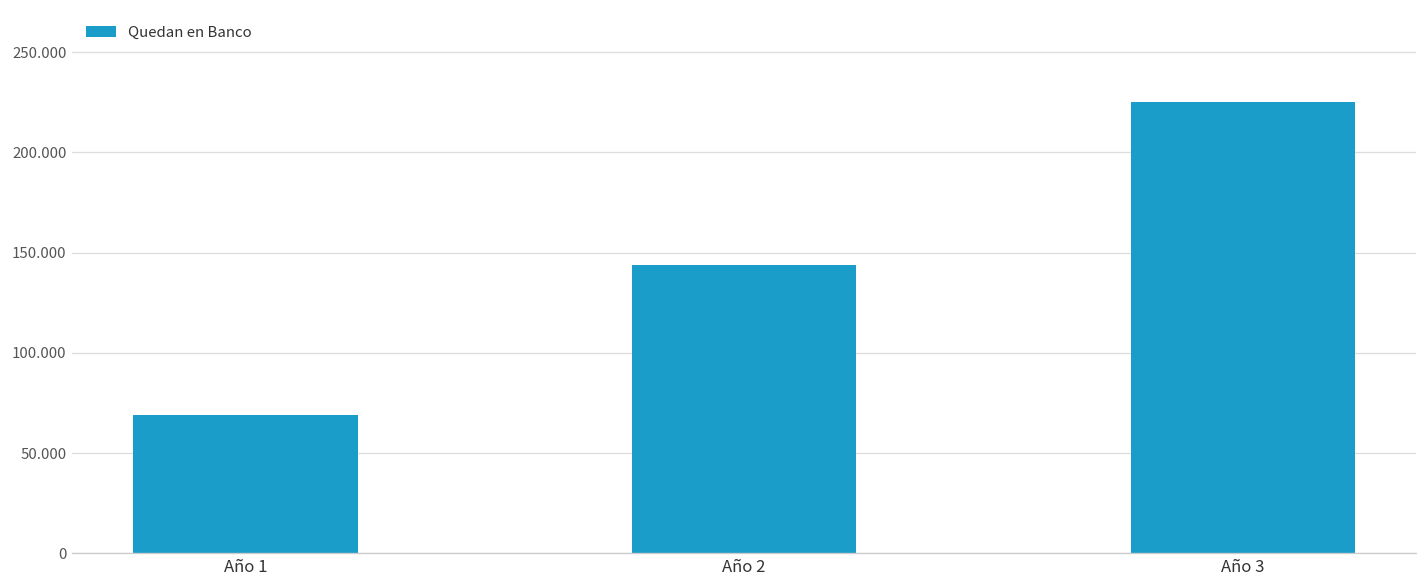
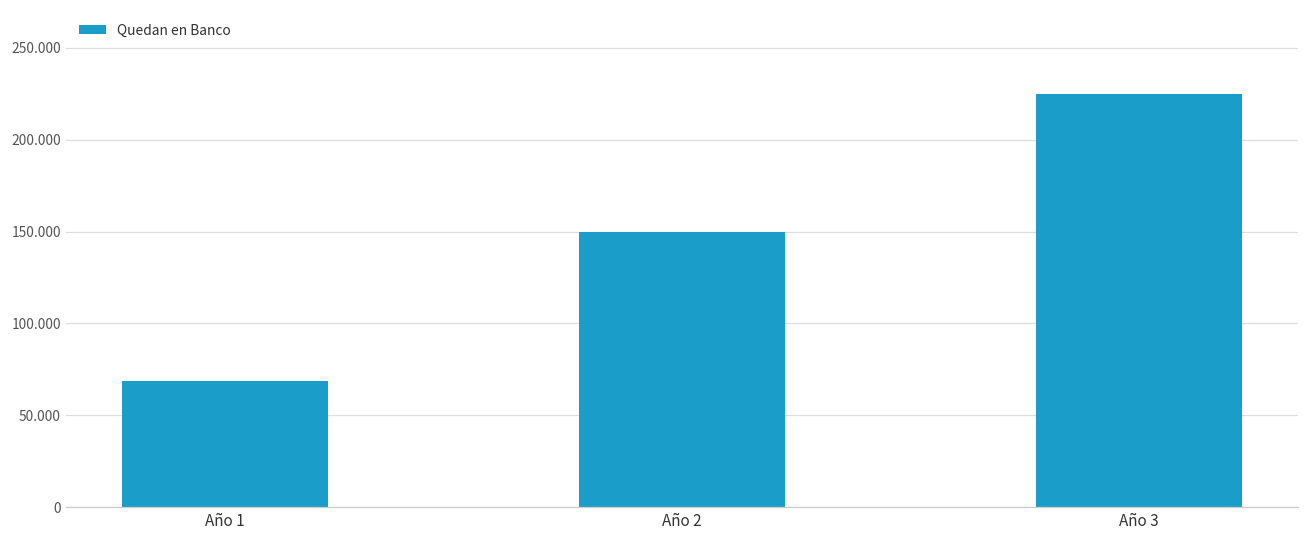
  {
    "Año 1": 69,
-   "Año 2": 144,
+   "Año 2": 150,
    "Año 3": 225
  }
